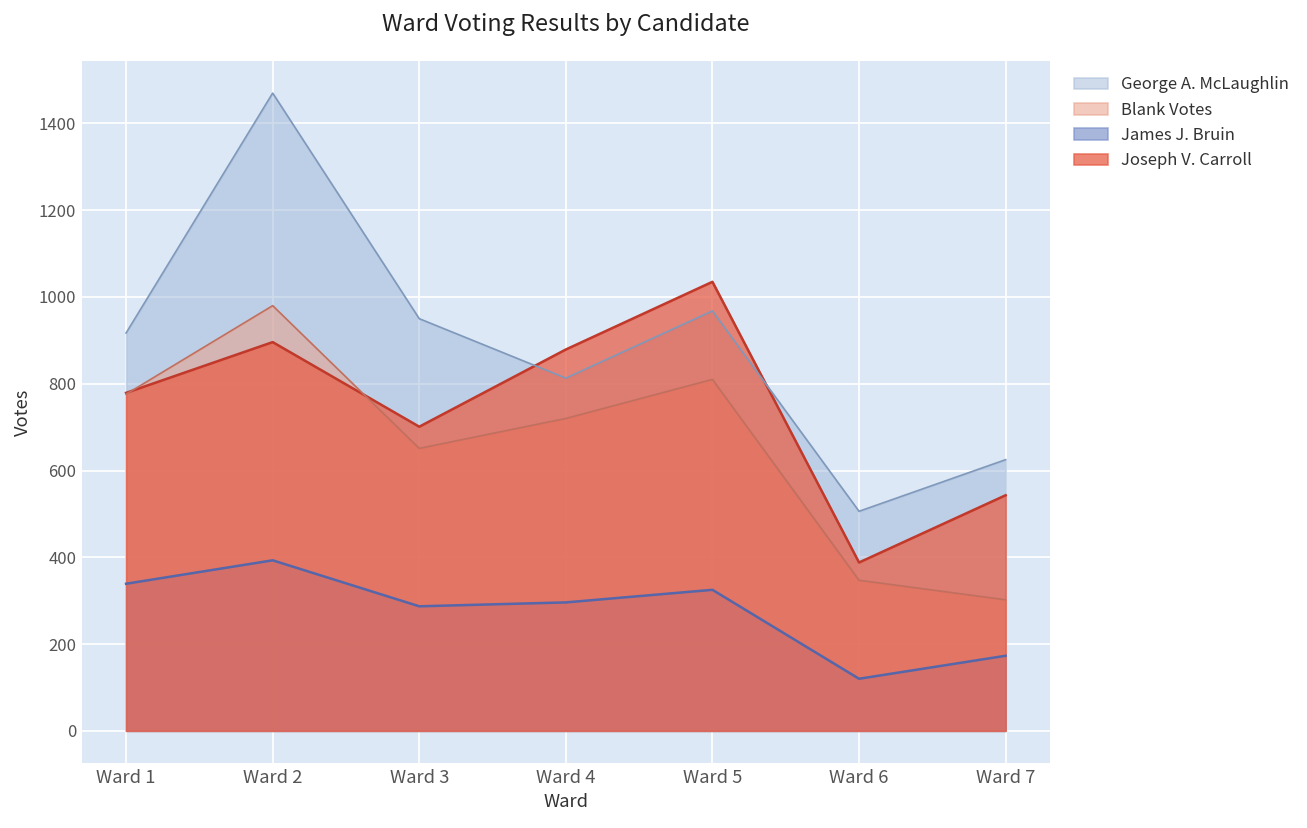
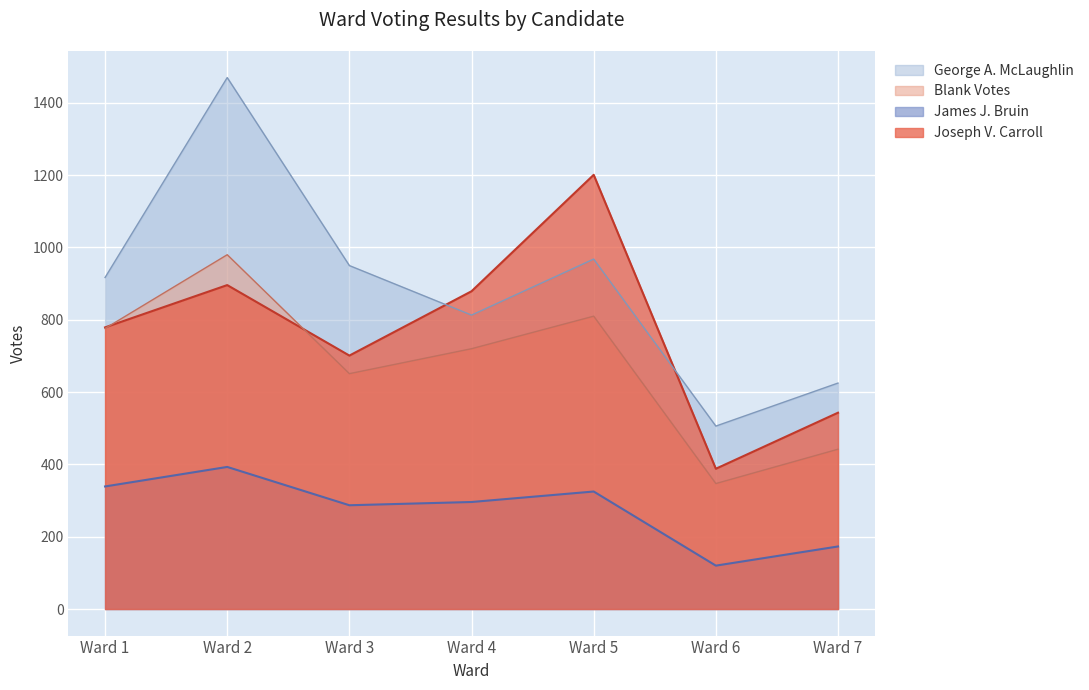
  {
    "Blank Votes": {
      "Ward 2": 980,
      "Ward 3": 650,
      "Ward 4": 720,
      "Ward 5": 810,
      "Ward 6": 350,
-     "Ward 7": 300
+     "Ward 7": 440
    },
    "Joseph V. Carroll": {
      "Ward 2": 900,
      "Ward 3": 700,
      "Ward 4": 880,
-     "Ward 5": 1040,
+     "Ward 5": 1200,
      "Ward 6": 390,
      "Ward 7": 540
    }
  }
